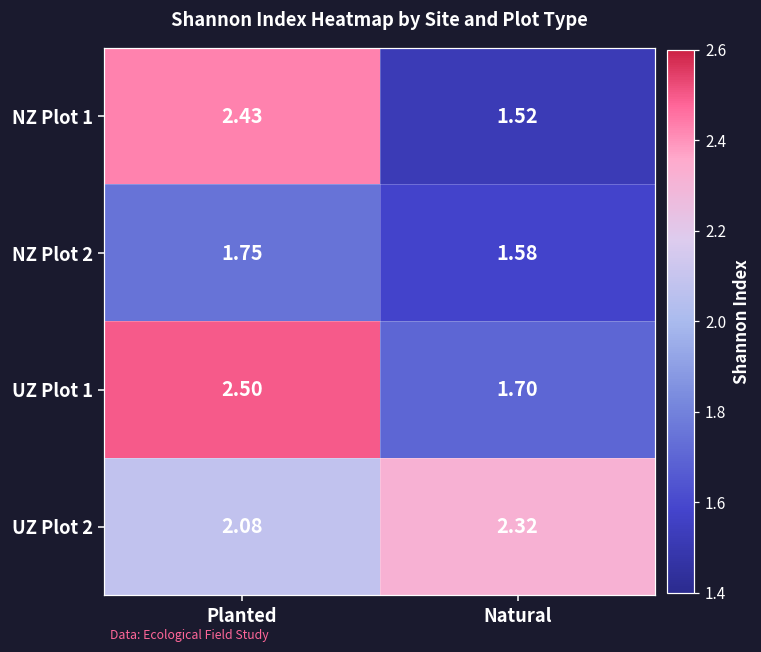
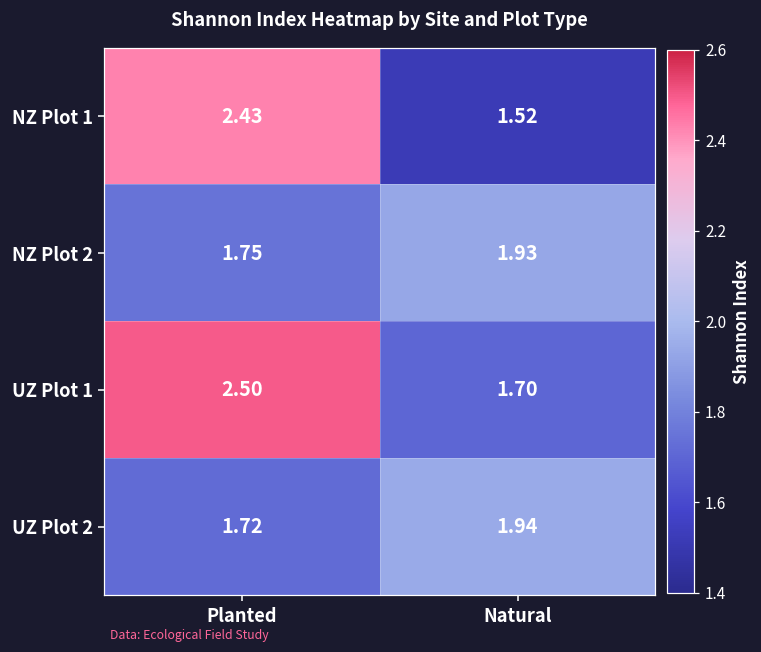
  {
    "NZ Plot 1": {
      "Planted": 2.43,
      "Natural": 1.52
    },
    "NZ Plot 2": {
      "Planted": 1.75,
-     "Natural": 1.58
+     "Natural": 1.93
    },
    "UZ Plot 1": {
      "Planted": 2.50,
      "Natural": 1.70
    },
    "UZ Plot 2": {
-     "Planted": 2.08,
-     "Natural": 2.32
+     "Planted": 1.72,
+     "Natural": 1.94
    }
  }
